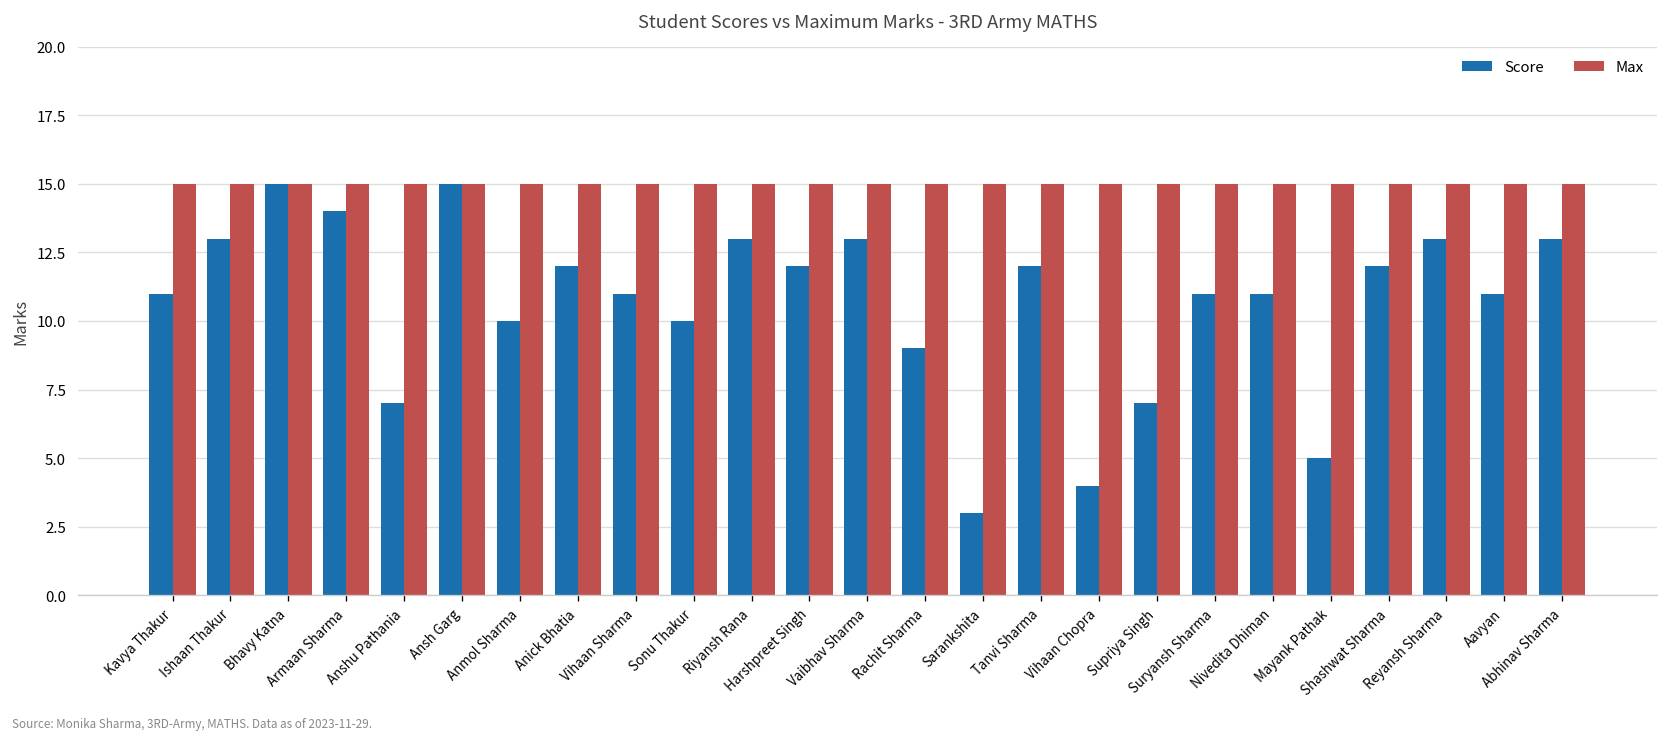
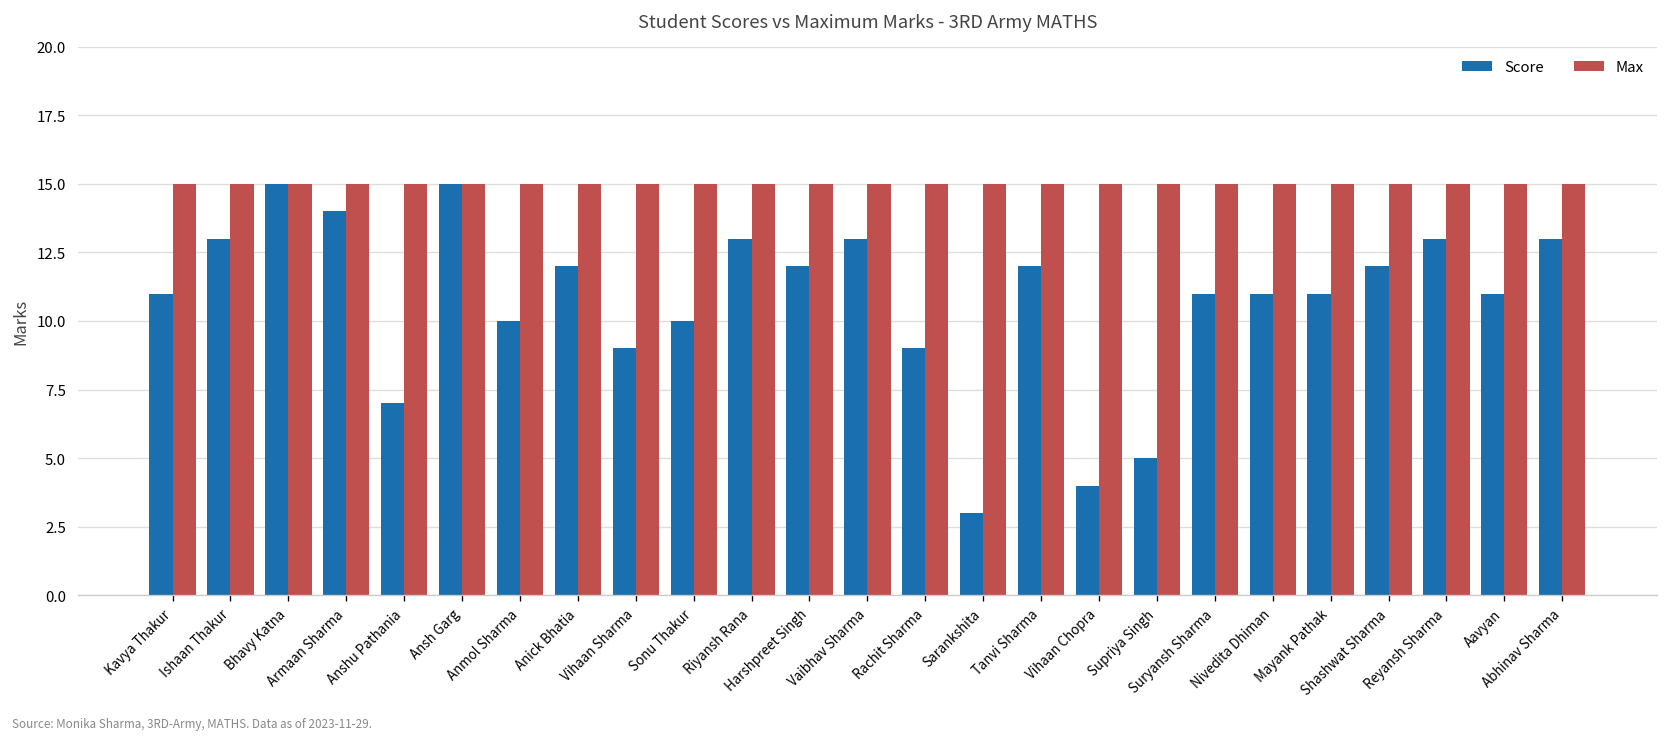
  {
    "Score": {
      "Kavya Thakur": 11,
      "Ishaan Thakur": 13,
      "Bhavy Katna": 15,
      "Armaan Sharma": 14,
      "Anshu Pathania": 7,
      "Ansh Garg": 15,
      "Anmol Sharma": 10,
      "Anick Bhatia": 12,
-     "Vihaan Sharma": 11,
+     "Vihaan Sharma": 9,
      "Sonu Thakur": 10,
      "Riyansh Rana": 13,
      "Harshpreet Singh": 12,
      "Vaibhav Sharma": 13,
      "Rachit Sharma": 9,
      "Sarankshita": 3,
      "Tanvi Sharma": 12,
      "Vihaan Chopra": 4,
-     "Supriya Singh": 7,
+     "Supriya Singh": 5,
      "Suryansh Sharma": 11,
      "Nivedita Dhiman": 11,
-     "Mayank Pathak": 5,
+     "Mayank Pathak": 11,
      "Shashwat Sharma": 12,
      "Reyansh Sharma": 13,
      "Aavyan": 11,
      "Abhinav Sharma": 13
    },
    "Max": {
      "Kavya Thakur": 15,
      "Ishaan Thakur": 15,
      "Bhavy Katna": 15,
      "Armaan Sharma": 15,
      "Anshu Pathania": 15,
      "Ansh Garg": 15,
      "Anmol Sharma": 15,
      "Anick Bhatia": 15,
      "Vihaan Sharma": 15,
      "Sonu Thakur": 15,
      "Riyansh Rana": 15,
      "Harshpreet Singh": 15,
      "Vaibhav Sharma": 15,
      "Rachit Sharma": 15,
      "Sarankshita": 15,
      "Tanvi Sharma": 15,
      "Vihaan Chopra": 15,
      "Supriya Singh": 15,
      "Suryansh Sharma": 15,
      "Nivedita Dhiman": 15,
      "Mayank Pathak": 15,
      "Shashwat Sharma": 15,
      "Reyansh Sharma": 15,
      "Aavyan": 15,
      "Abhinav Sharma": 15
    }
  }
